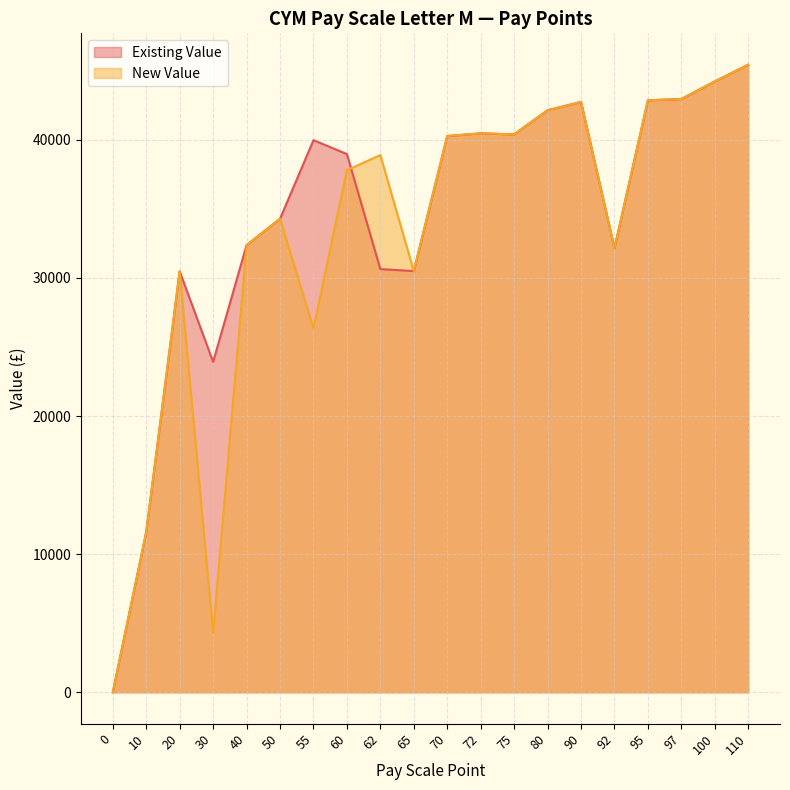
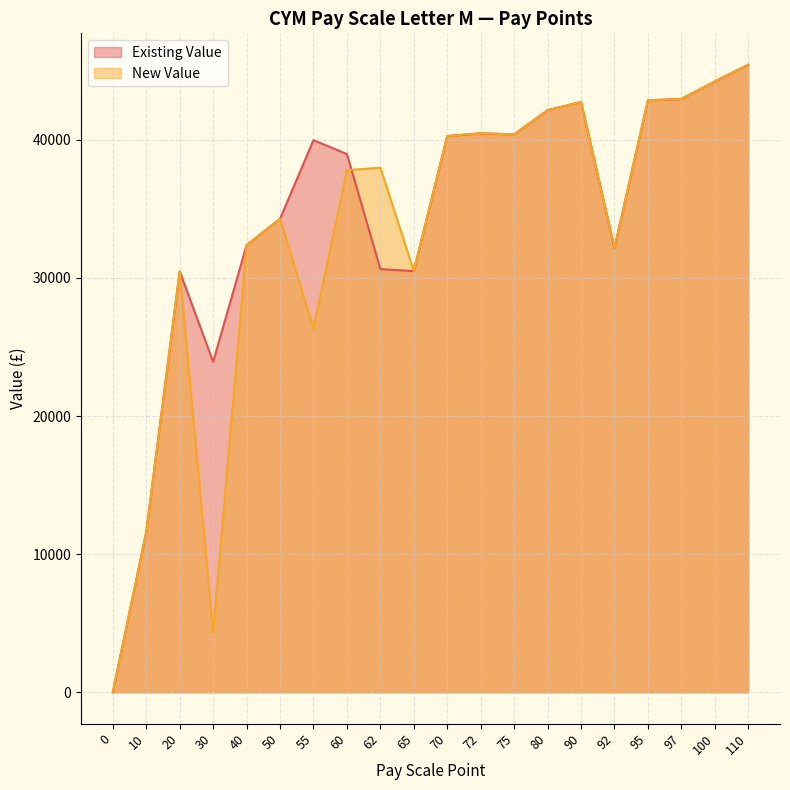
  {
    "Existing Value": {
      "30": 23900,
      "55": 40000,
      "60": 39000,
      "62": 30600
    },
    "New Value": {
      "30": 4300,
      "55": 26400,
      "60": 37800,
-     "62": 38900
+     "62": 38000
    }
  }
